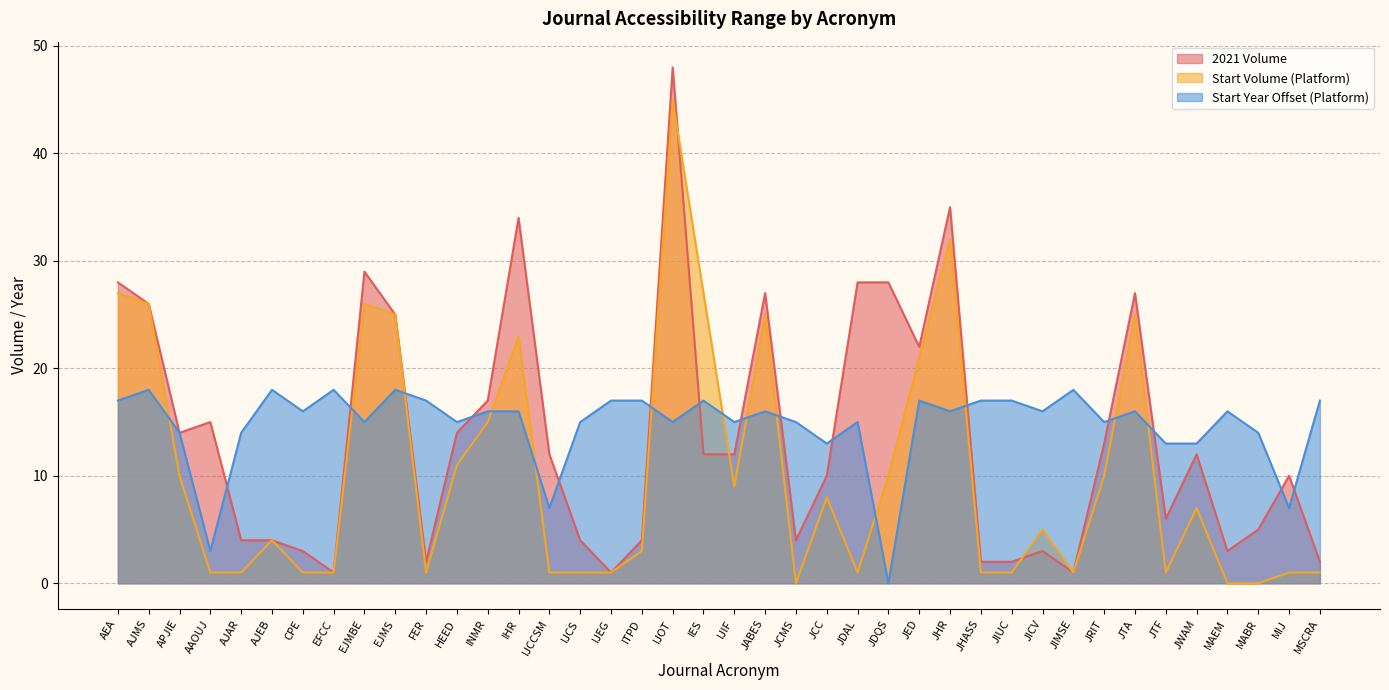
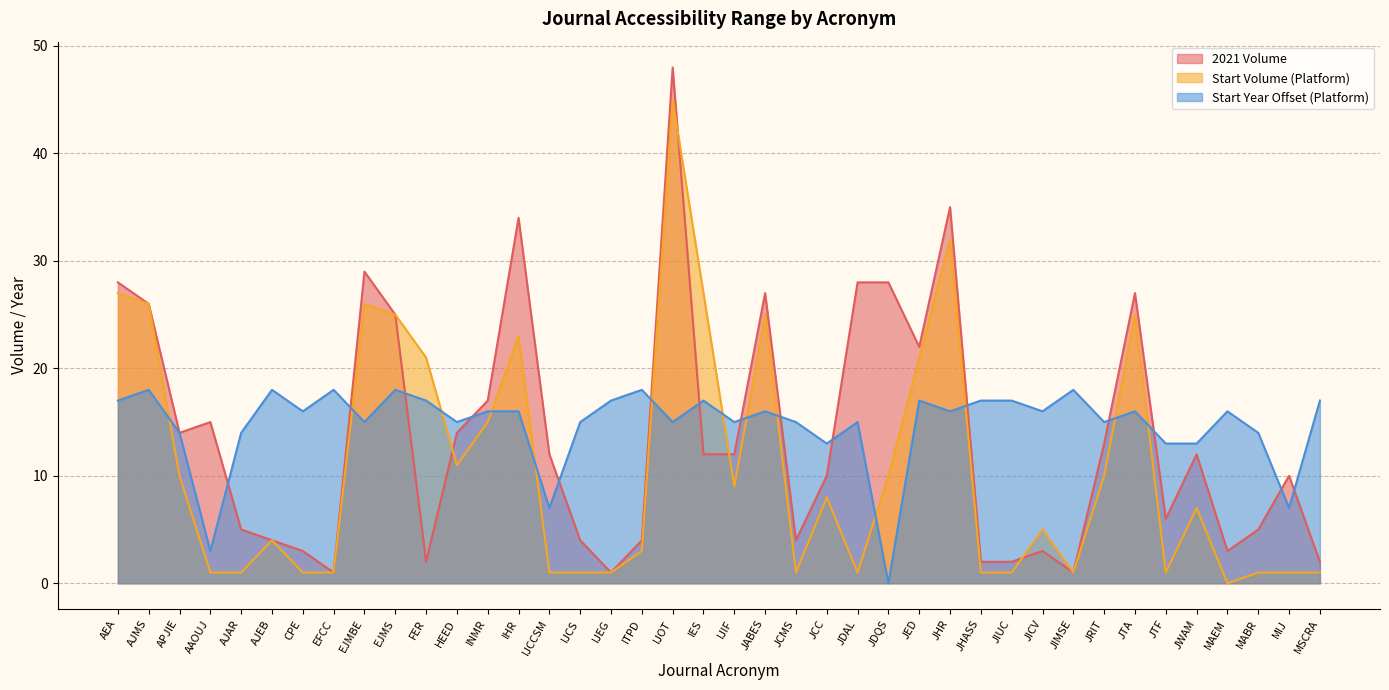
  {
    "2021 Volume": {
      "AEA": 28,
      "AAOUJ": 15,
-     "AJAR": 4,
+     "AJAR": 5,
      "CPE": 3,
      "EJMBE": 29,
      "FER": 2,
      "HEED": 14,
      "INMR": 17,
      "IHR": 34,
      "IJCCSM": 12,
      "IJCS": 4,
      "ITPD": 4,
      "IJOT": 48,
      "IES": 12,
      "IJIF": 12,
      "JABES": 27,
      "JCMS": 4,
      "JCC": 10,
      "JDAL": 28,
      "JDQS": 28,
      "JED": 22,
      "JHR": 35,
      "JHASS": 2,
      "JIUC": 2,
      "JICV": 3,
      "JRIT": 13,
      "JTA": 27,
      "JTF": 6,
      "JWAM": 12,
      "MAEM": 3,
      "MABR": 5,
      "MIJ": 10,
      "MSCRA": 2
    },
    "Start Volume (Platform)": {
      "AEA": 27,
      "APJIE": 10,
      "AAOUJ": 1,
      "AJAR": 1,
      "CPE": 1,
      "EJMBE": 26,
-     "FER": 1,
+     "FER": 21,
      "HEED": 11,
      "INMR": 15,
      "IHR": 23,
      "IJCCSM": 1,
      "IJCS": 1,
      "ITPD": 3,
      "IJOT": 45,
      "IES": 27,
      "IJIF": 9,
      "JABES": 25,
-     "JCMS": 0,
+     "JCMS": 1,
      "JCC": 8,
      "JDAL": 1,
      "JDQS": 10,
      "JED": 21,
      "JHR": 32,
      "JHASS": 1,
      "JIUC": 1,
      "JICV": 5,
      "JRIT": 10,
      "JTA": 25,
      "JTF": 1,
      "JWAM": 7,
      "MAEM": 0,
-     "MABR": 0,
+     "MABR": 1,
      "MIJ": 1,
      "MSCRA": 1
    },
    "Start Year Offset (Platform)": {
      "AEA": 17.0,
      "AJMS": 18.0,
      "AAOUJ": 3.0,
      "AJAR": 14.0,
      "AJEB": 18.0,
      "CPE": 16.0,
      "EFCC": 18.0,
      "EJMBE": 15.0,
      "EJMS": 18.0,
      "FER": 17.0,
      "HEED": 15.0,
      "INMR": 16.0,
      "IHR": 16.0,
      "IJCCSM": 7.0,
      "IJCS": 15.0,
      "IJEG": 17.0,
-     "ITPD": 17.0,
+     "ITPD": 18.0,
      "IJOT": 15.0,
      "IES": 17.0,
      "IJIF": 15.0,
      "JABES": 16.0,
      "JCMS": 15.0,
      "JCC": 13.0,
      "JDAL": 15.0,
      "JDQS": 0.0,
      "JED": 17.0,
      "JHR": 16.0,
      "JHASS": 17.0,
      "JIUC": 17.0,
      "JICV": 16.0,
      "JIMSE": 18.0,
      "JRIT": 15.0,
      "JTA": 16.0,
      "JTF": 13.0,
      "JWAM": 13.0,
      "MAEM": 16.0,
      "MABR": 14.0,
      "MIJ": 7.0,
      "MSCRA": 17.0
    }
  }
